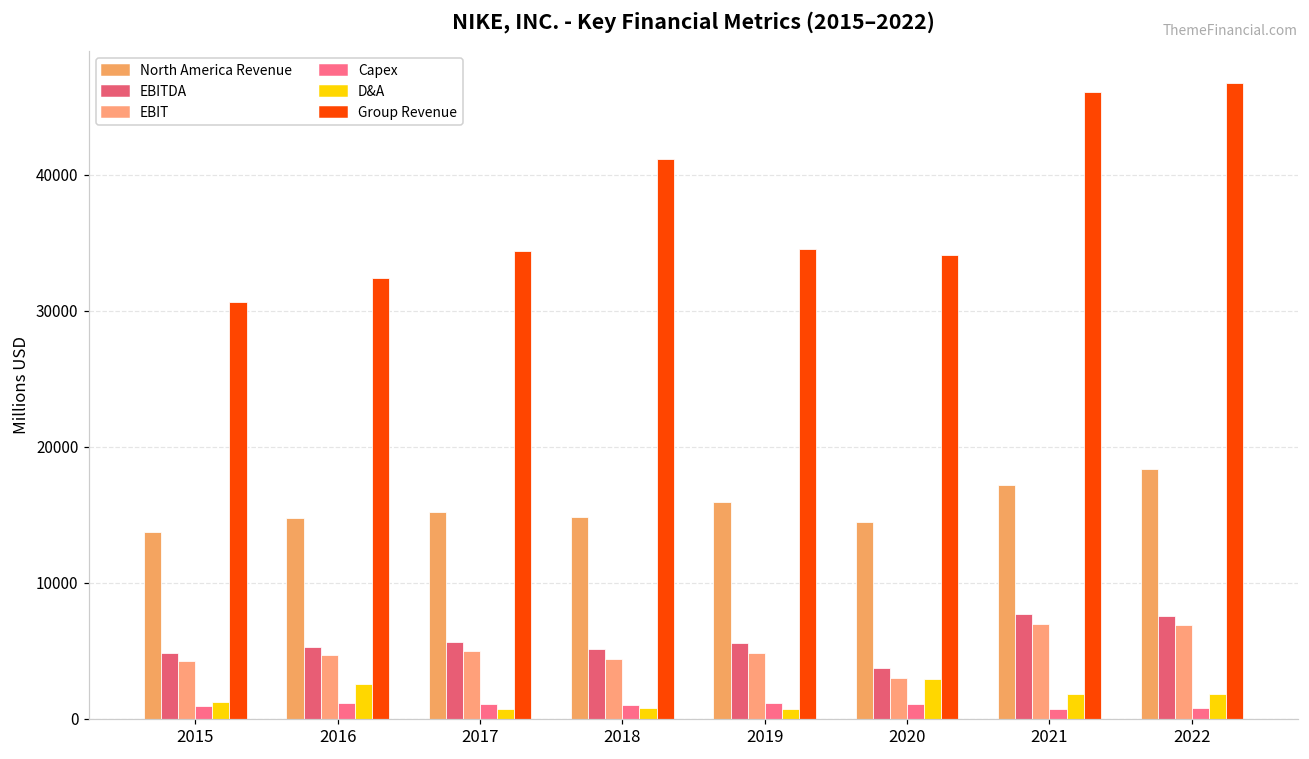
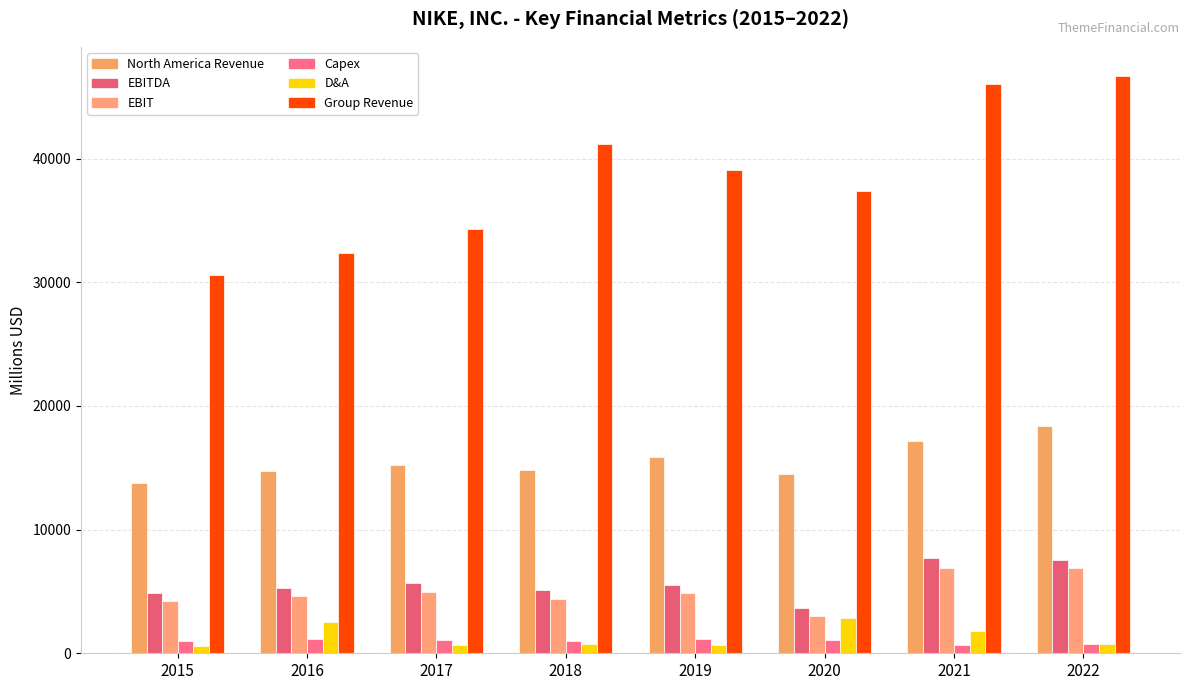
  {
    "D&A": {
-     "2015": 1300,
+     "2015": 600,
      "2016": 2600,
      "2017": 700,
      "2018": 700,
      "2019": 700,
      "2020": 2900,
      "2021": 1800,
-     "2022": 1800
+     "2022": 700
    },
    "Group Revenue": {
      "2015": 30600,
      "2016": 32400,
      "2017": 34400,
      "2018": 41200,
-     "2019": 34500,
-     "2020": 34100,
+     "2019": 39100,
+     "2020": 37400,
      "2021": 46100,
      "2022": 46700
    }
  }
